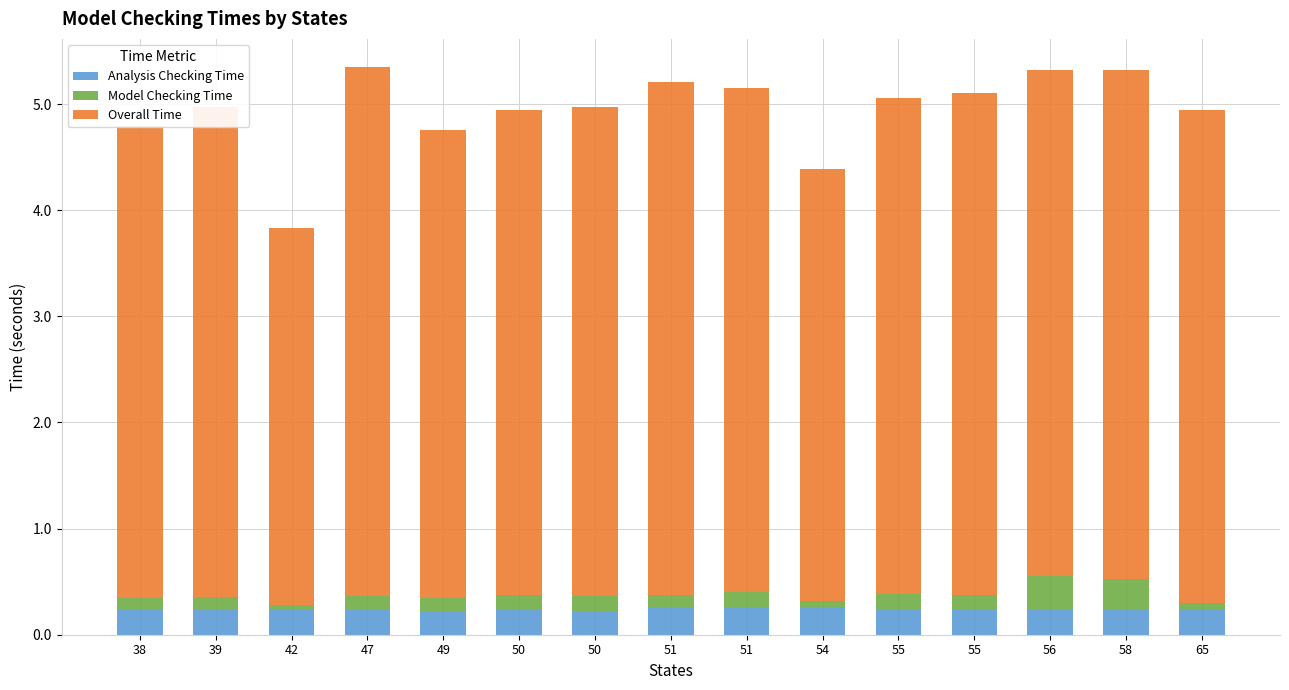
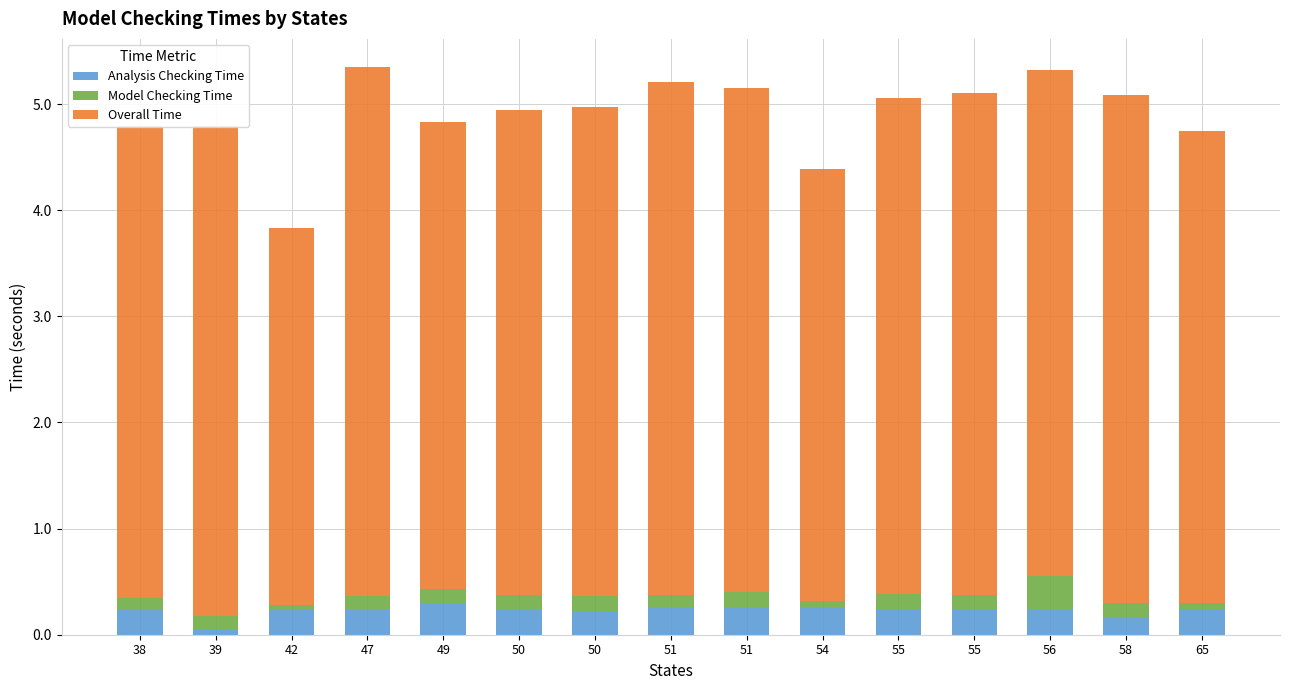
  {
    "Analysis Checking Time": {
      "38": 0.23,
-     "39": 0.23,
+     "39": 0.05,
      "42": 0.23,
      "47": 0.23,
-     "49": 0.22,
+     "49": 0.30,
      "54": 0.25,
      "56": 0.24,
-     "58": 0.24,
+     "58": 0.15,
      "65": 0.24
    },
    "Model Checking Time": {
      "38": 0.12,
      "39": 0.13,
      "42": 0.05,
      "47": 0.13,
      "49": 0.13,
      "54": 0.07,
      "56": 0.31,
-     "58": 0.28,
+     "58": 0.14,
      "65": 0.06
    },
    "Overall Time": {
      "42": 3.56,
      "47": 4.98,
      "49": 4.40,
      "54": 4.06,
      "56": 4.77,
      "58": 4.79,
-     "65": 4.65
+     "65": 4.44
    }
  }
